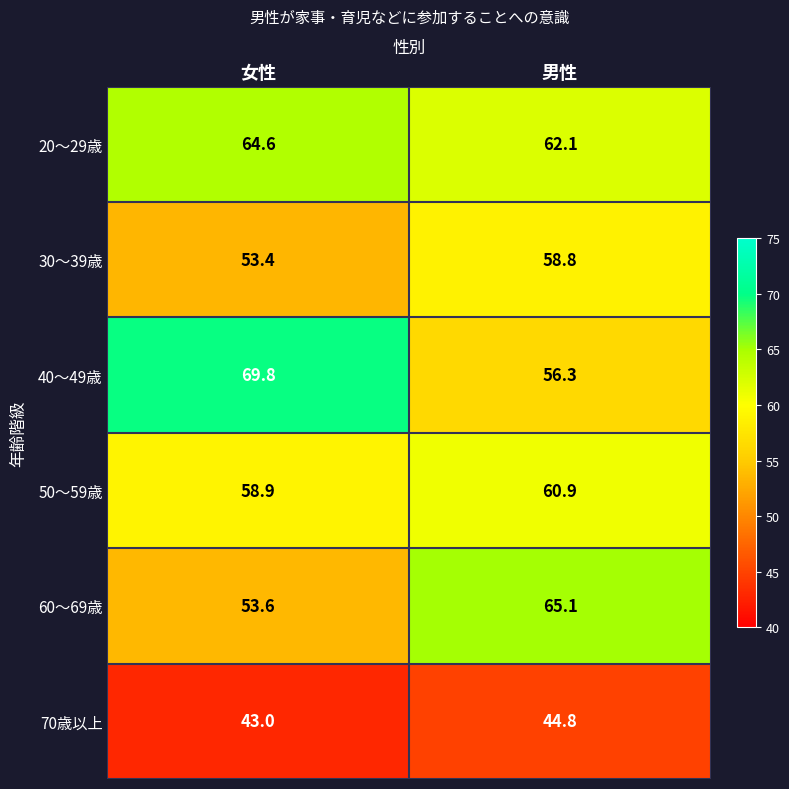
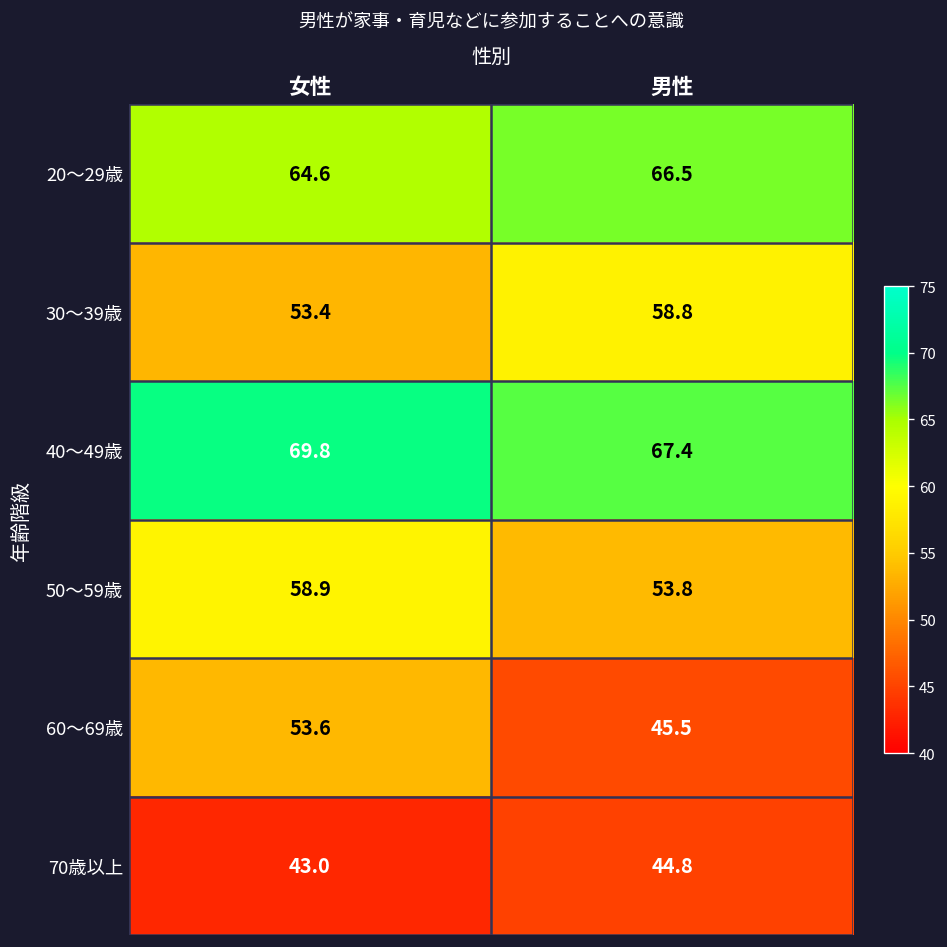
  {
    "20～29歳": {
      "女性": 64.6,
-     "男性": 62.1
+     "男性": 66.5
    },
    "30～39歳": {
      "女性": 53.4,
      "男性": 58.8
    },
    "40～49歳": {
      "女性": 69.8,
-     "男性": 56.3
+     "男性": 67.4
    },
    "50～59歳": {
      "女性": 58.9,
-     "男性": 60.9
+     "男性": 53.8
    },
    "60～69歳": {
      "女性": 53.6,
-     "男性": 65.1
+     "男性": 45.5
    },
    "70歳以上": {
      "女性": 43.0,
      "男性": 44.8
    }
  }
